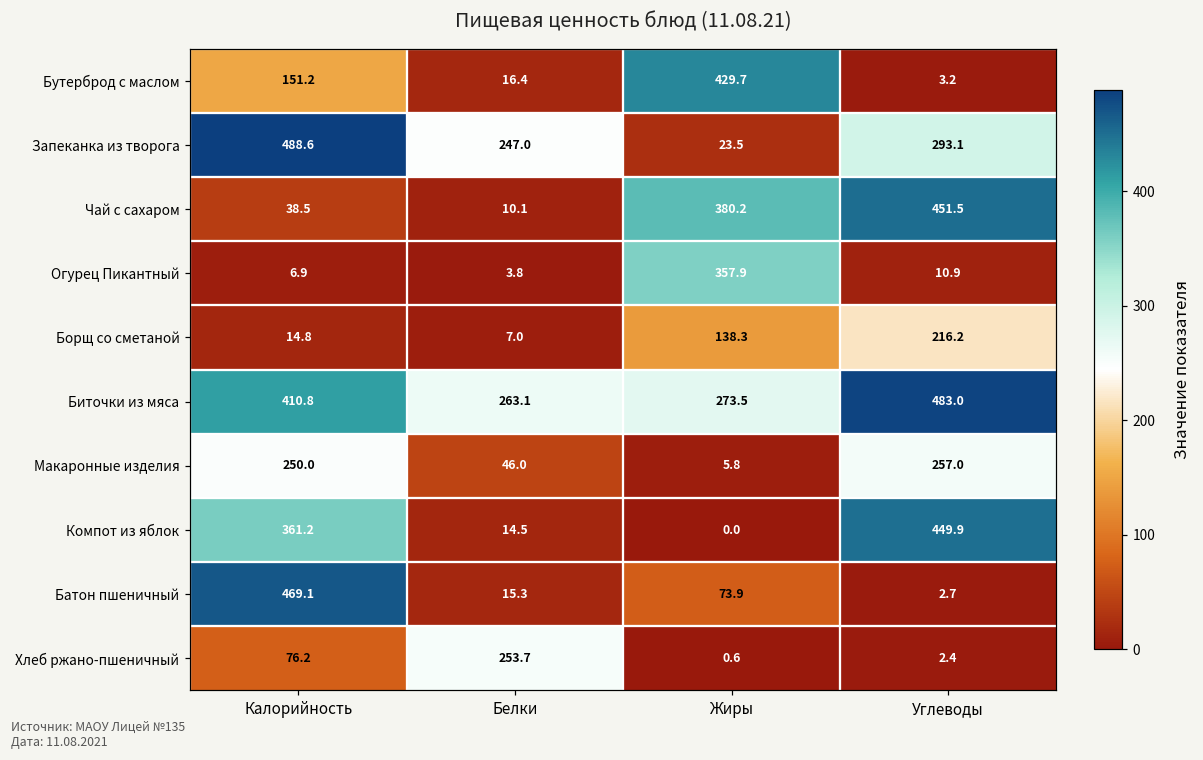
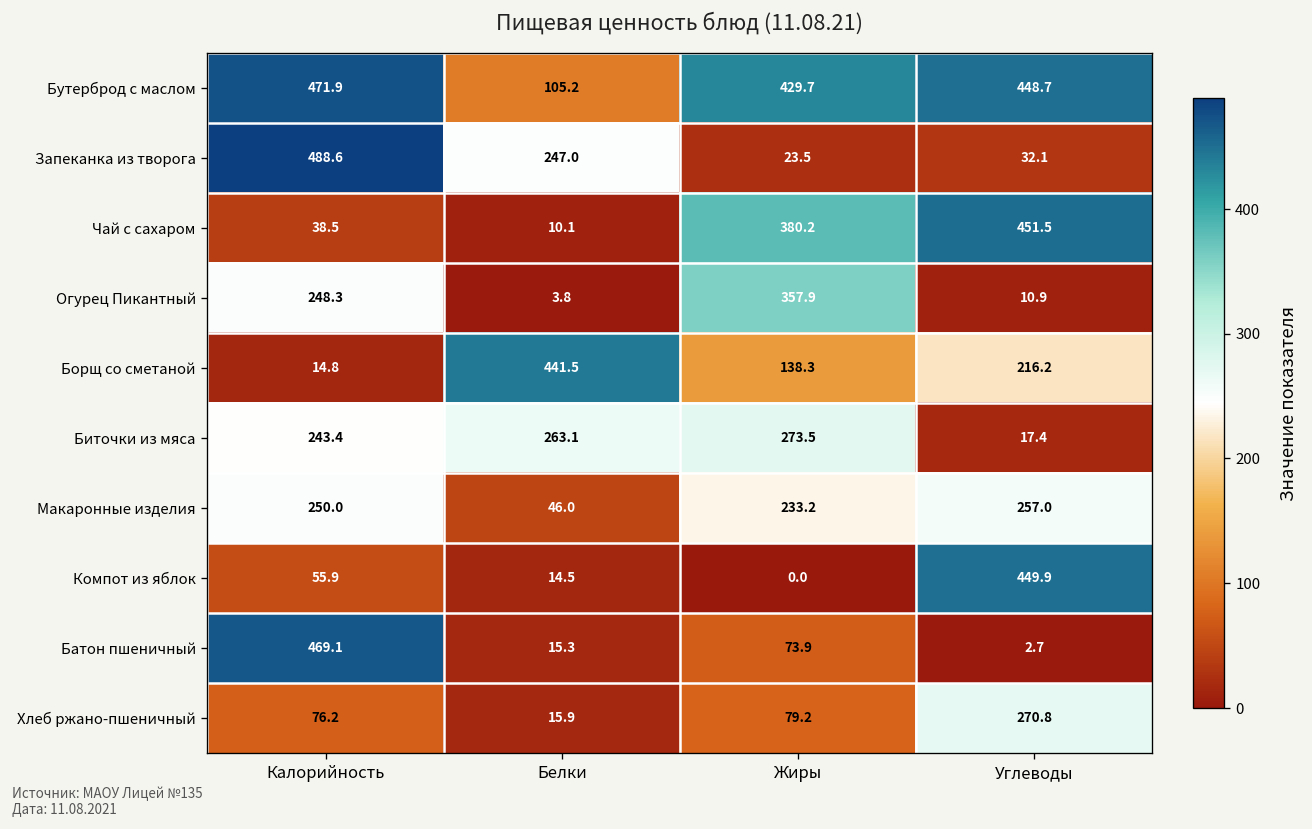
  {
    "Бутерброд с маслом": {
-     "Калорийность": 151.2,
-     "Белки": 16.4,
+     "Калорийность": 471.9,
+     "Белки": 105.2,
      "Жиры": 429.7,
-     "Углеводы": 3.2
+     "Углеводы": 448.7
    },
    "Запеканка из творога": {
      "Калорийность": 488.6,
      "Белки": 247.0,
      "Жиры": 23.5,
-     "Углеводы": 293.1
+     "Углеводы": 32.1
    },
    "Чай с сахаром": {
      "Калорийность": 38.5,
      "Белки": 10.1,
      "Жиры": 380.2,
      "Углеводы": 451.5
    },
    "Огурец Пикантный": {
-     "Калорийность": 6.9,
+     "Калорийность": 248.3,
      "Белки": 3.8,
      "Жиры": 357.9,
      "Углеводы": 10.9
    },
    "Борщ со сметаной": {
      "Калорийность": 14.8,
-     "Белки": 7.0,
+     "Белки": 441.5,
      "Жиры": 138.3,
      "Углеводы": 216.2
    },
    "Биточки из мяса": {
-     "Калорийность": 410.8,
+     "Калорийность": 243.4,
      "Белки": 263.1,
      "Жиры": 273.5,
-     "Углеводы": 483.0
+     "Углеводы": 17.4
    },
    "Макаронные изделия": {
      "Калорийность": 250.0,
      "Белки": 46.0,
-     "Жиры": 5.8,
+     "Жиры": 233.2,
      "Углеводы": 257.0
    },
    "Компот из яблок": {
-     "Калорийность": 361.2,
+     "Калорийность": 55.9,
      "Белки": 14.5,
      "Жиры": 0.0,
      "Углеводы": 449.9
    },
    "Батон пшеничный": {
      "Калорийность": 469.1,
      "Белки": 15.3,
      "Жиры": 73.9,
      "Углеводы": 2.7
    },
    "Хлеб ржано-пшеничный": {
      "Калорийность": 76.2,
-     "Белки": 253.7,
-     "Жиры": 0.6,
-     "Углеводы": 2.4
+     "Белки": 15.9,
+     "Жиры": 79.2,
+     "Углеводы": 270.8
    }
  }
